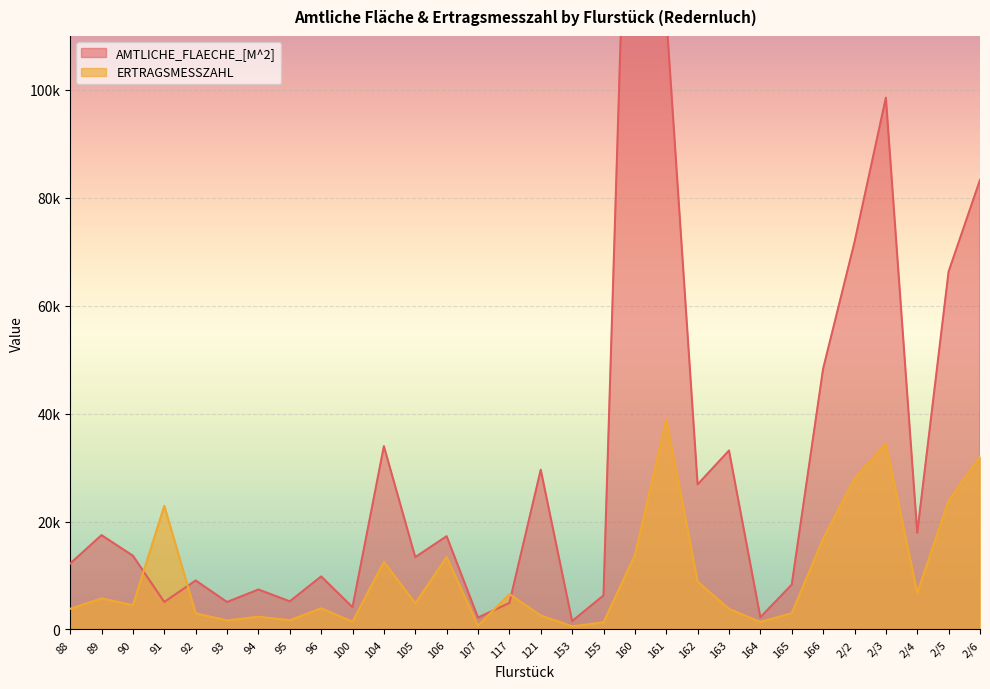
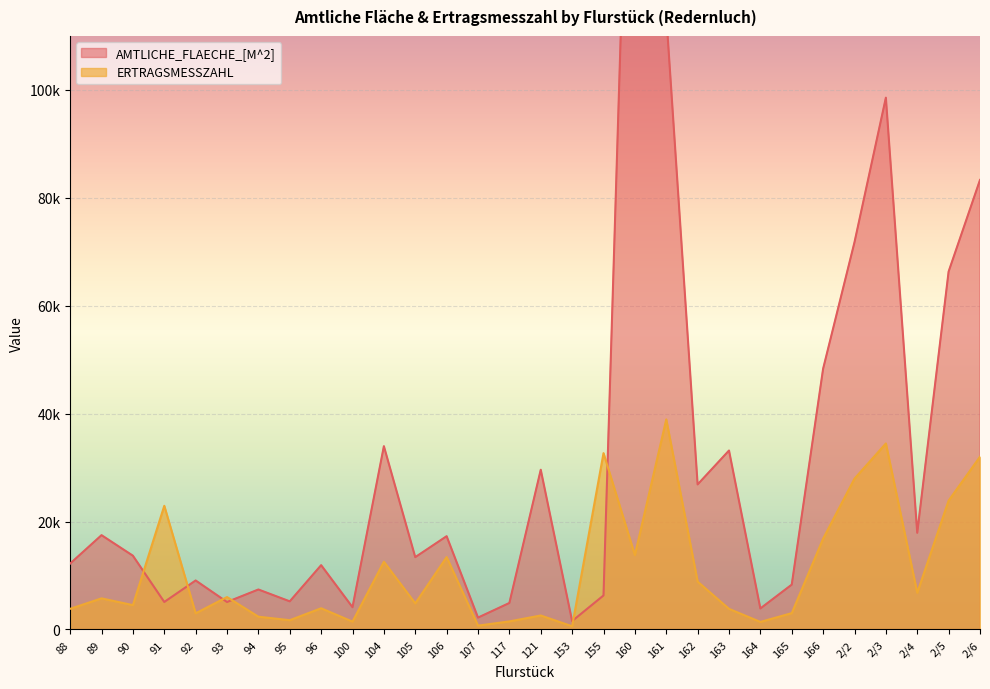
  {
    "AMTLICHE_FLAECHE_[M^2]": {
      "88": 12000,
      "89": 17000,
      "90": 14000,
      "91": 5000,
      "92": 9000,
      "93": 5000,
      "94": 7000,
      "95": 5000,
-     "96": 10000,
+     "96": 12000,
      "100": 4000,
      "104": 34000,
      "105": 13000,
      "106": 17000,
      "107": 2000,
      "117": 5000,
      "121": 30000,
      "153": 2000,
      "155": 6000,
      "162": 27000,
      "163": 33000,
-     "164": 2000,
+     "164": 4000,
      "165": 8000,
      "166": 48000,
      "2/2": 72000,
      "2/3": 99000,
      "2/4": 18000,
      "2/5": 66000,
      "2/6": 83000
    },
    "ERTRAGSMESSZAHL": {
      "88": 4000,
      "89": 6000,
      "90": 5000,
      "91": 23000,
      "92": 3000,
-     "93": 2000,
+     "93": 6000,
      "94": 2000,
      "95": 2000,
      "96": 4000,
      "100": 1000,
      "104": 13000,
      "105": 5000,
      "106": 13000,
      "107": 1000,
-     "117": 7000,
+     "117": 1000,
      "121": 3000,
      "153": 1000,
-     "155": 1000,
+     "155": 33000,
      "160": 14000,
      "161": 39000,
      "162": 9000,
      "163": 4000,
      "164": 1000,
      "165": 3000,
      "166": 17000,
      "2/2": 28000,
      "2/3": 34000,
      "2/4": 7000,
      "2/5": 24000,
      "2/6": 32000
    }
  }
